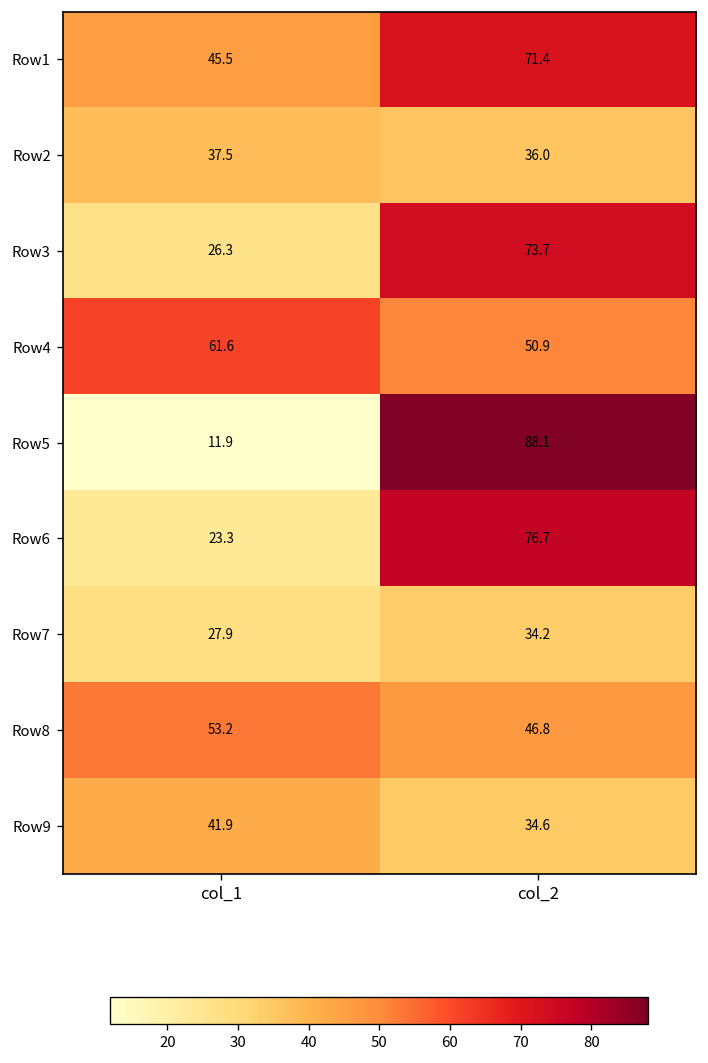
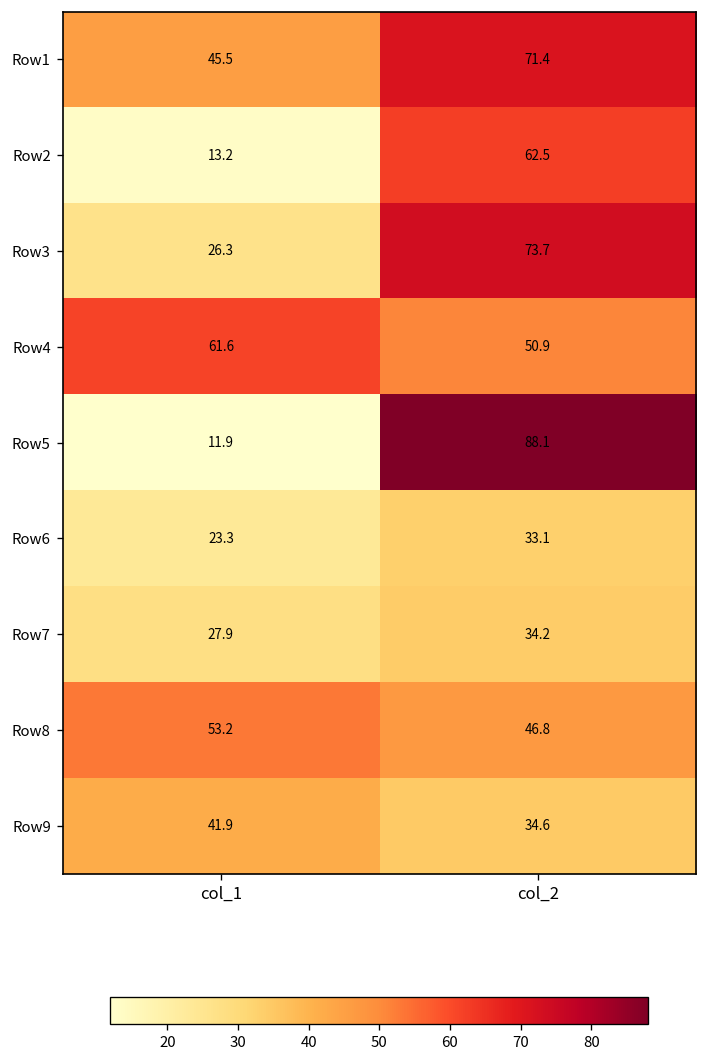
  {
    "Row1": {
      "col_1": 45.5,
      "col_2": 71.4
    },
    "Row2": {
-     "col_1": 37.5,
-     "col_2": 36.0
+     "col_1": 13.2,
+     "col_2": 62.5
    },
    "Row3": {
      "col_1": 26.3,
      "col_2": 73.7
    },
    "Row4": {
      "col_1": 61.6,
      "col_2": 50.9
    },
    "Row5": {
      "col_1": 11.9,
      "col_2": 88.1
    },
    "Row6": {
      "col_1": 23.3,
-     "col_2": 76.7
+     "col_2": 33.1
    },
    "Row7": {
      "col_1": 27.9,
      "col_2": 34.2
    },
    "Row8": {
      "col_1": 53.2,
      "col_2": 46.8
    },
    "Row9": {
      "col_1": 41.9,
      "col_2": 34.6
    }
  }
